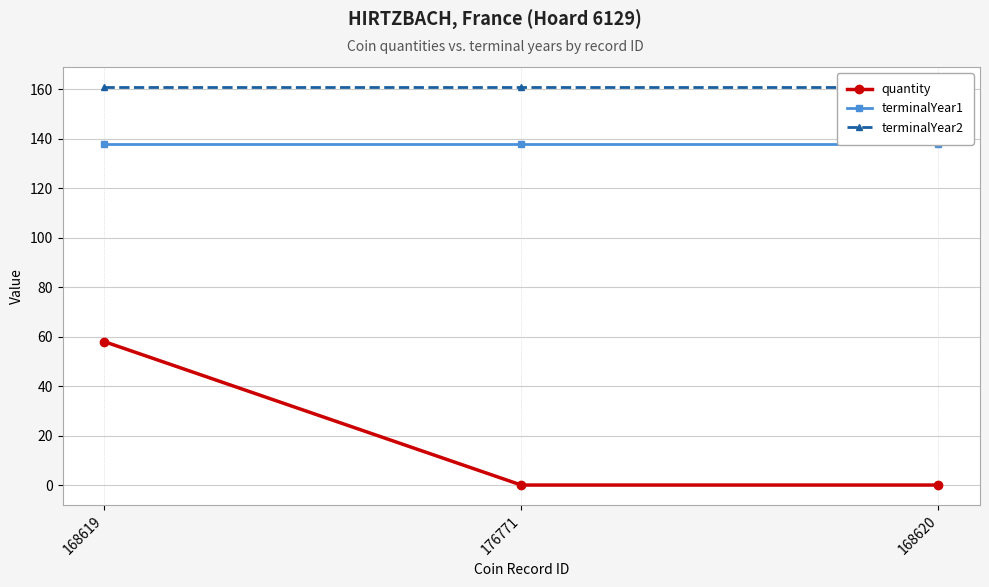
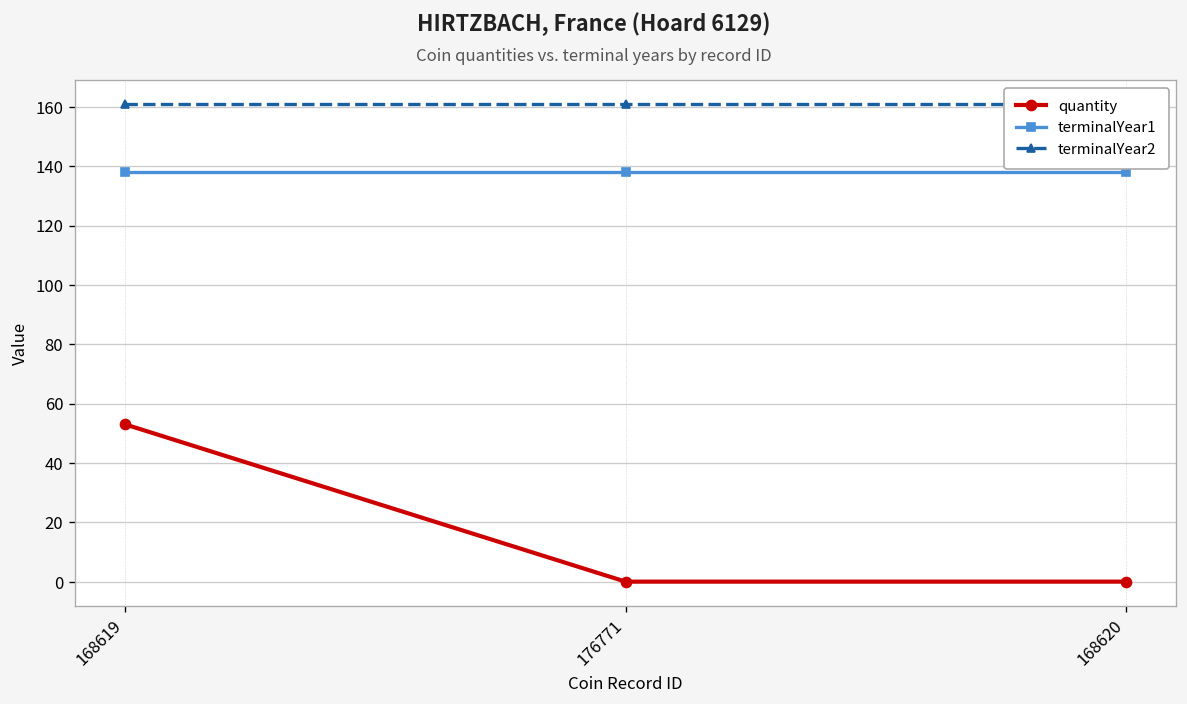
  {
    "quantity": {
-     "168619": 58,
+     "168619": 53,
      "176771": 0,
      "168620": 0
    },
    "terminalYear1": {
      "168619": 138,
      "176771": 138
    },
    "terminalYear2": {
      "168619": 161,
      "176771": 161
    }
  }
